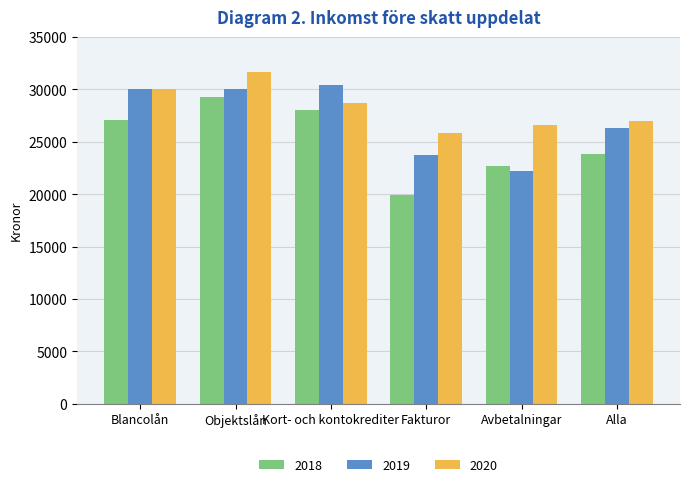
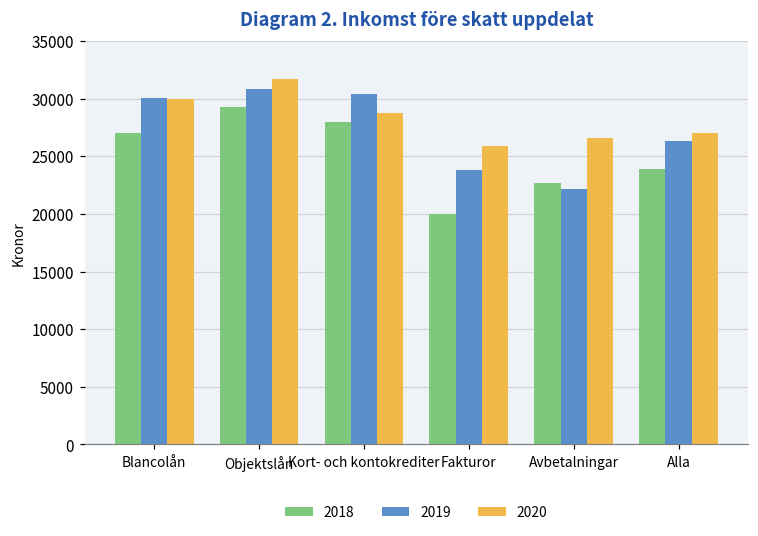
  {
    "2018": {
      "Blancolån": 27100,
      "Objektslån": 29300,
      "Kort- och kontokrediter": 28000,
      "Fakturor": 20000,
      "Avbetalningar": 22700,
      "Alla": 23900
    },
    "2019": {
      "Blancolån": 30000,
-     "Objektslån": 30000,
+     "Objektslån": 30800,
      "Kort- och kontokrediter": 30400,
      "Fakturor": 23800,
      "Avbetalningar": 22200,
      "Alla": 26300
    },
    "2020": {
      "Blancolån": 30000,
      "Objektslån": 31700,
      "Kort- och kontokrediter": 28700,
      "Fakturor": 25900,
      "Avbetalningar": 26600,
      "Alla": 27000
    }
  }
